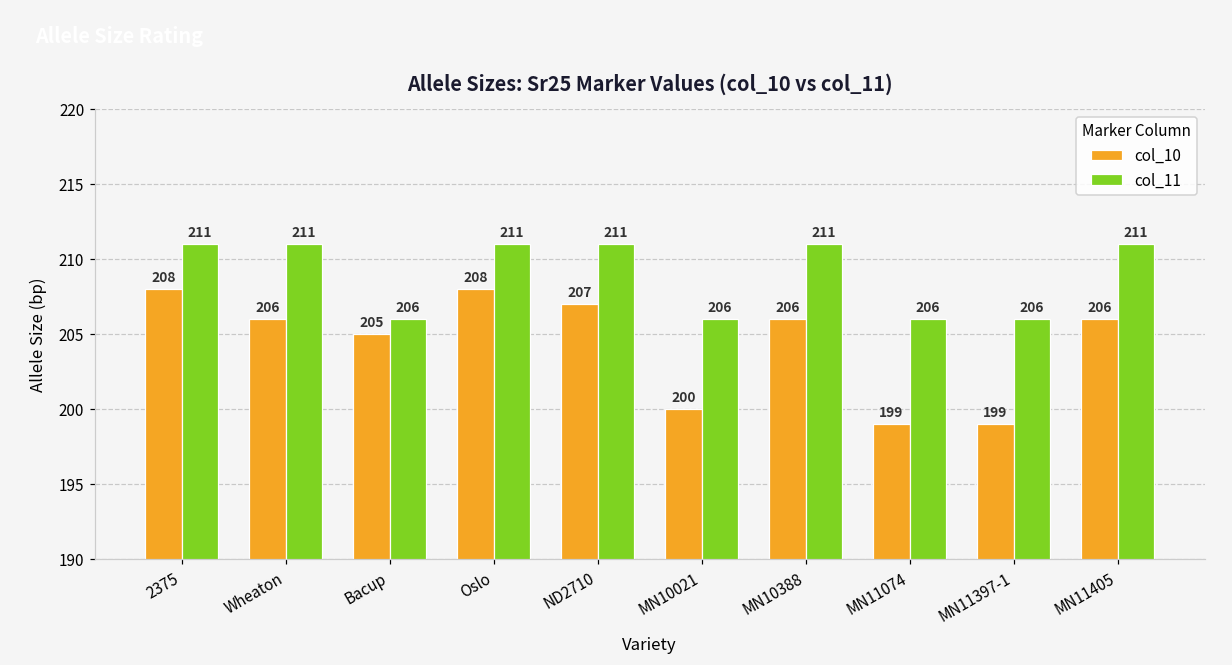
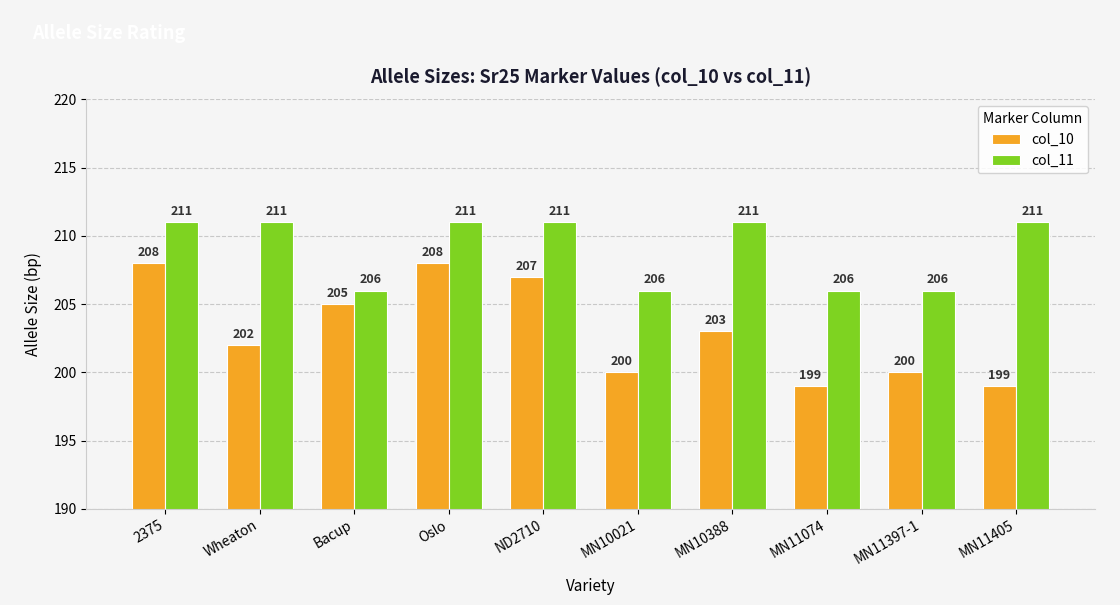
  {
    "col_10": {
      "2375": 208,
-     "Wheaton": 206,
+     "Wheaton": 202,
      "Bacup": 205,
      "Oslo": 208,
      "ND2710": 207,
      "MN10021": 200,
-     "MN10388": 206,
+     "MN10388": 203,
      "MN11074": 199,
-     "MN11397-1": 199,
-     "MN11405": 206
+     "MN11397-1": 200,
+     "MN11405": 199
    },
    "col_11": {
      "2375": 211,
      "Wheaton": 211,
      "Bacup": 206,
      "Oslo": 211,
      "ND2710": 211,
      "MN10021": 206,
      "MN10388": 211,
      "MN11074": 206,
      "MN11397-1": 206,
      "MN11405": 211
    }
  }
